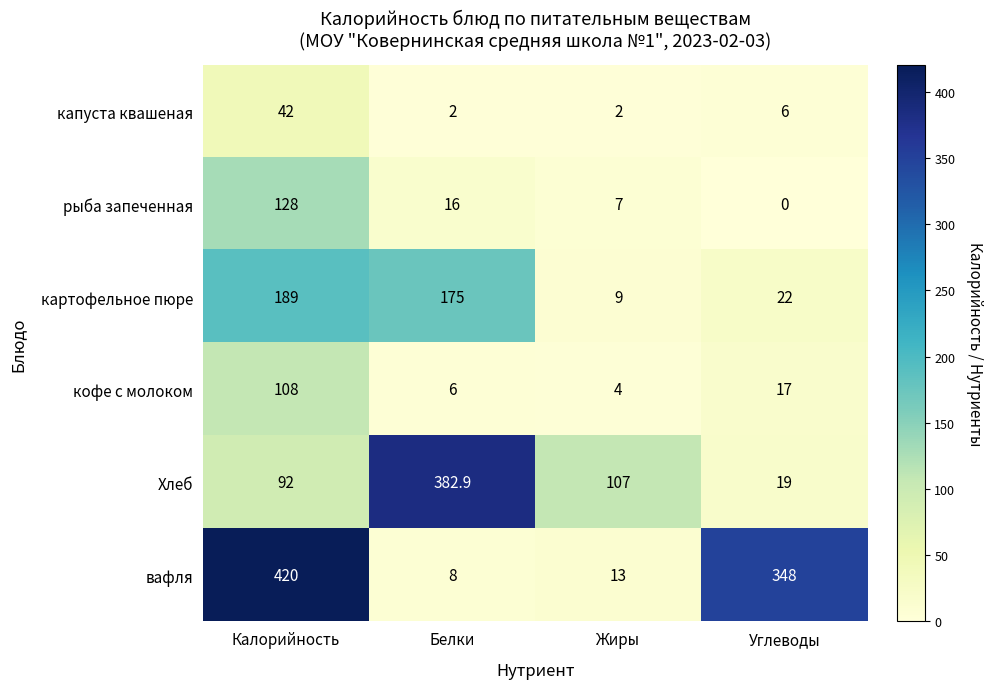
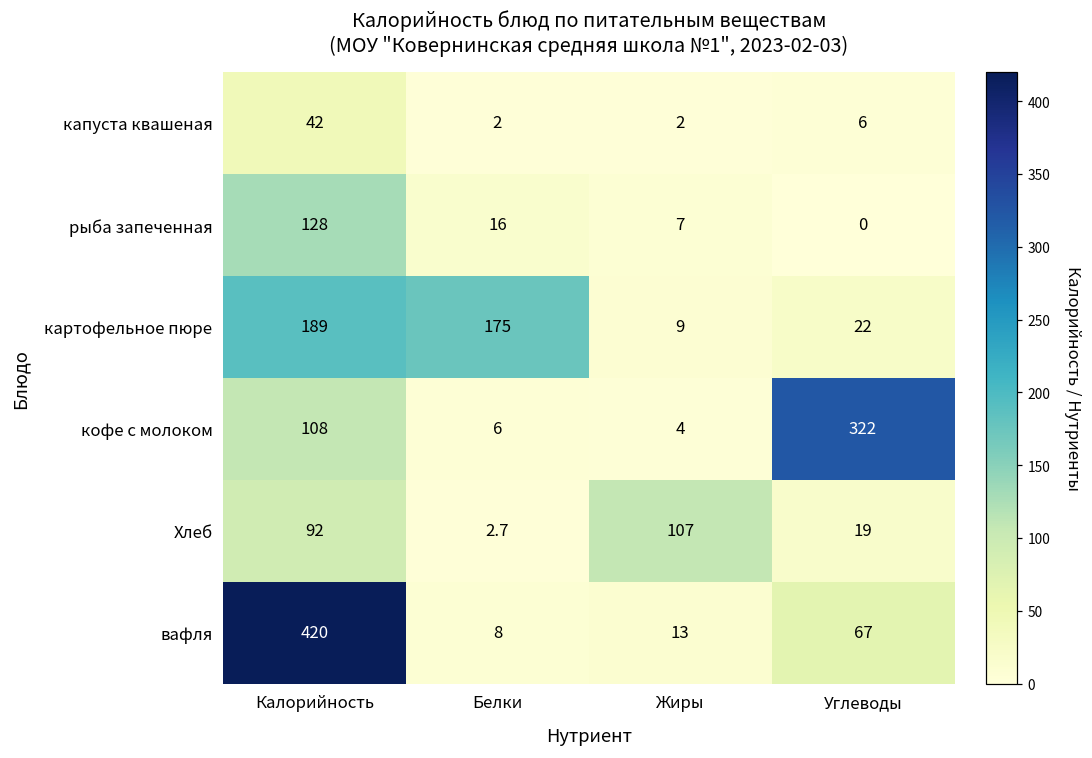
  {
    "капуста квашеная": {
      "Калорийность": 42,
      "Белки": 2,
      "Жиры": 2,
      "Углеводы": 6
    },
    "рыба запеченная": {
      "Калорийность": 128,
      "Белки": 16,
      "Жиры": 7,
      "Углеводы": 0
    },
    "картофельное пюре": {
      "Калорийность": 189,
      "Белки": 175,
      "Жиры": 9,
      "Углеводы": 22
    },
    "кофе с молоком": {
      "Калорийность": 108,
      "Белки": 6,
      "Жиры": 4,
-     "Углеводы": 17
+     "Углеводы": 322
    },
    "Хлеб": {
      "Калорийность": 92,
-     "Белки": 382.9,
+     "Белки": 2.7,
      "Жиры": 107,
      "Углеводы": 19
    },
    "вафля": {
      "Калорийность": 420,
      "Белки": 8,
      "Жиры": 13,
-     "Углеводы": 348
+     "Углеводы": 67
    }
  }
